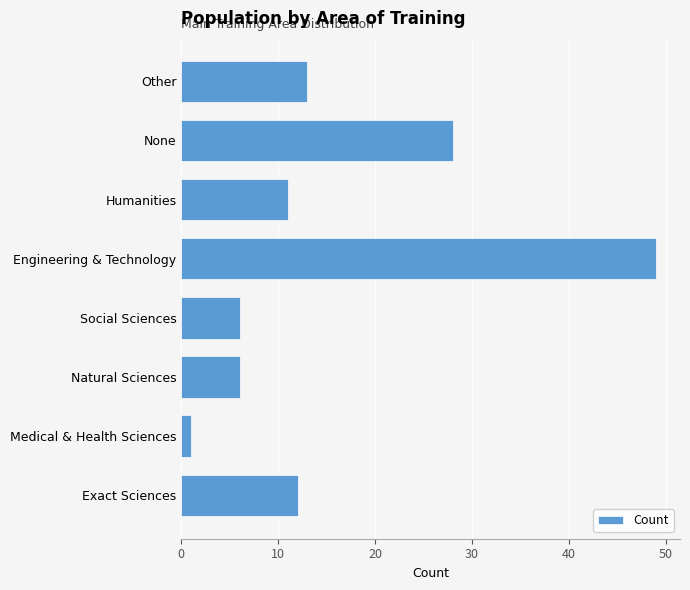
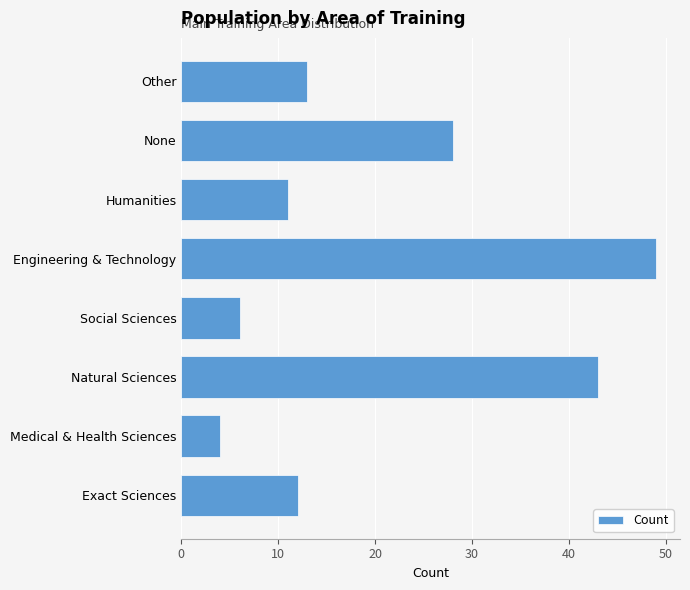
  {
    "Other": 13,
    "None": 28,
    "Humanities": 11,
    "Engineering & Technology": 49,
    "Social Sciences": 6,
-   "Natural Sciences": 6,
-   "Medical & Health Sciences": 1,
+   "Natural Sciences": 43,
+   "Medical & Health Sciences": 4,
    "Exact Sciences": 12
  }
